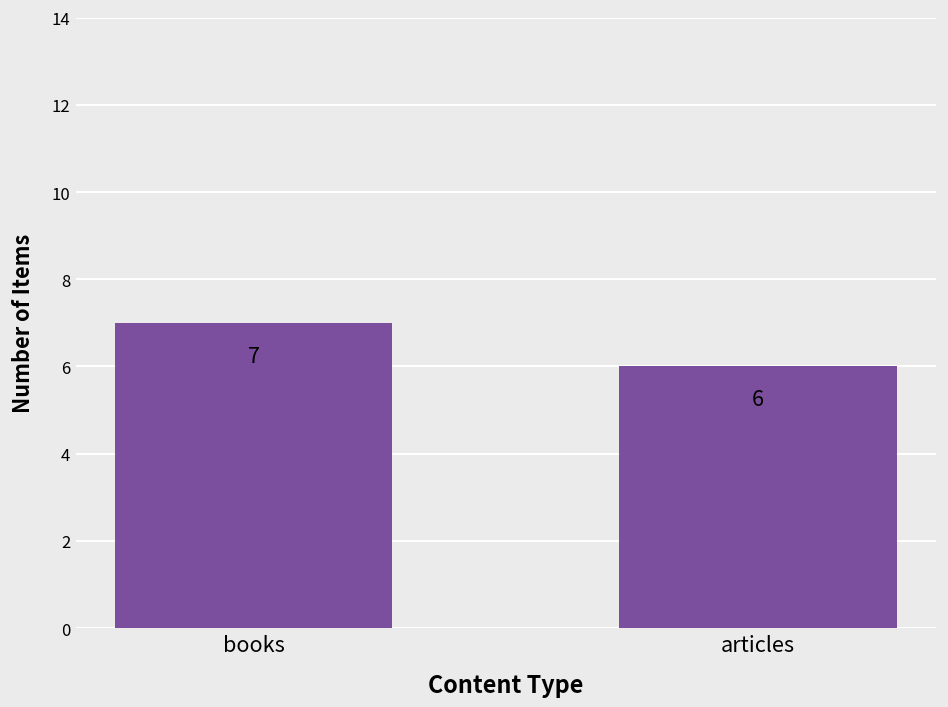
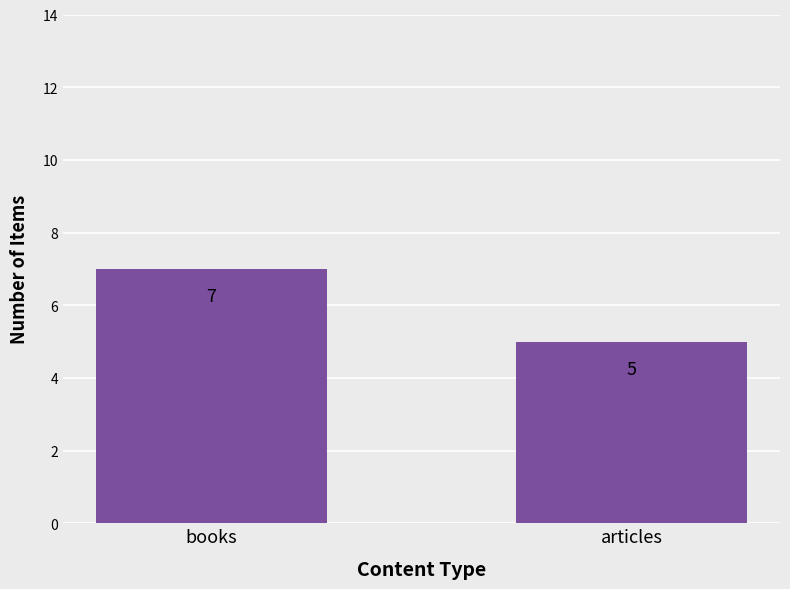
  {
    "books": 7,
-   "articles": 6
+   "articles": 5
  }
